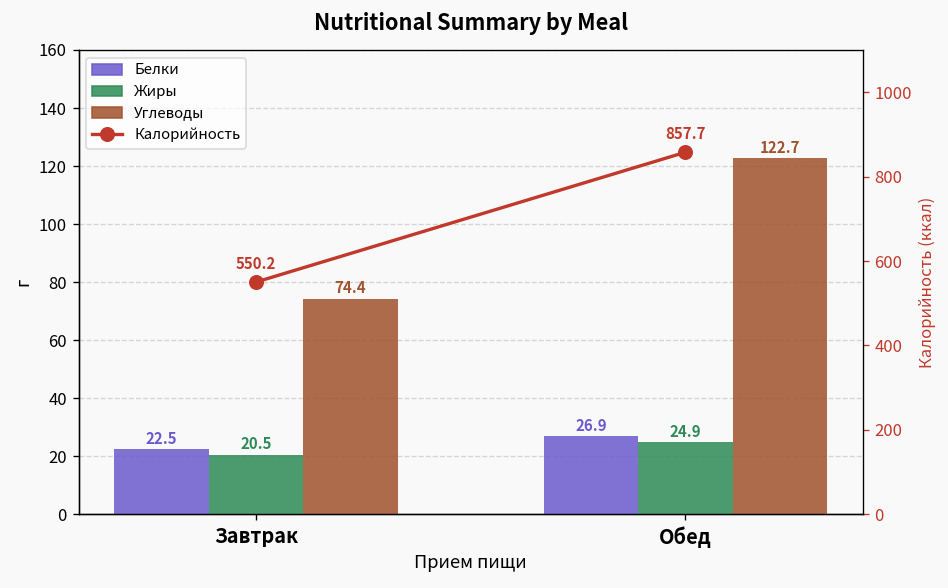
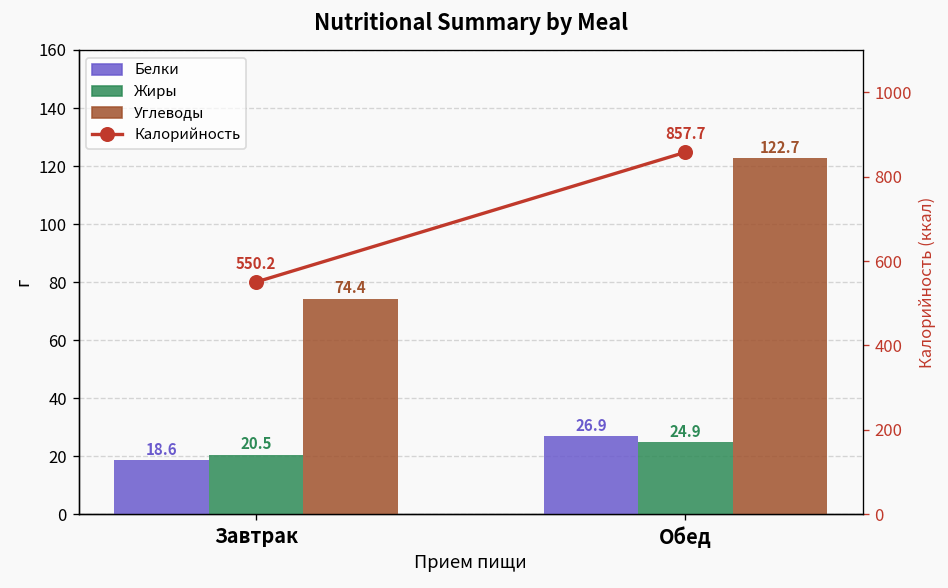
  {
    "Белки": {
-     "Завтрак": 22.5,
+     "Завтрак": 18.6,
      "Обед": 26.9
    },
    "Жиры": {
      "Завтрак": 20.5,
      "Обед": 24.9
    }
  }
